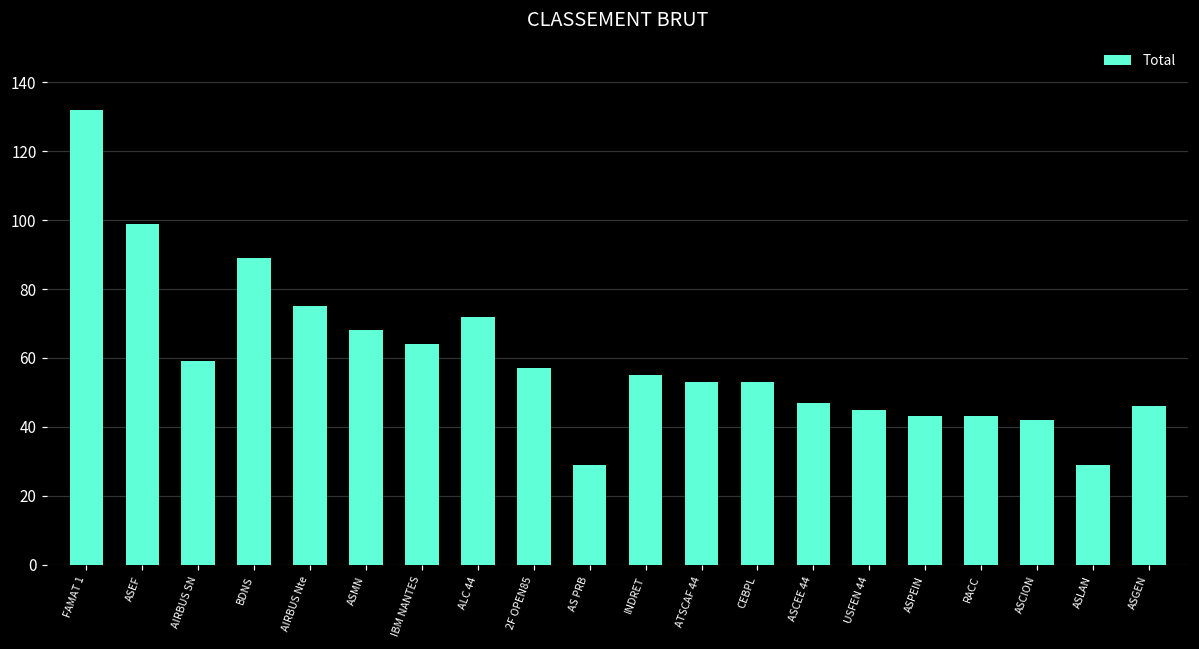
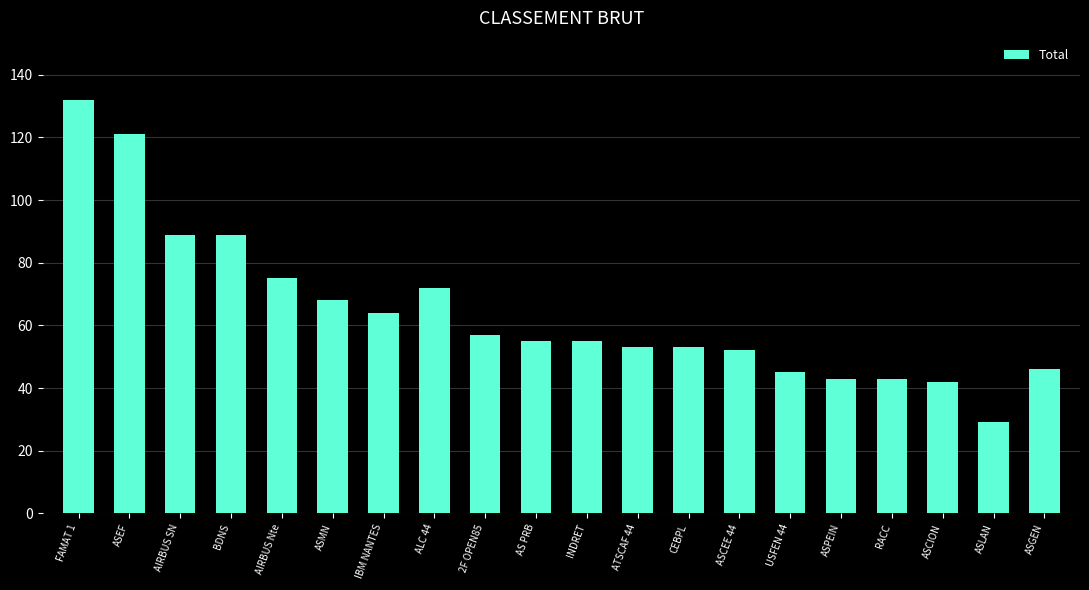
  {
    "FAMAT 1": 132,
-   "ASEF": 99,
-   "AIRBUS SN": 59,
+   "ASEF": 121,
+   "AIRBUS SN": 89,
    "BDNS": 89,
    "AIRBUS Nte": 75,
    "ASMN": 68,
    "IBM NANTES": 64,
    "ALC 44": 72,
    "2F OPEN85": 57,
-   "AS PRB": 29,
+   "AS PRB": 55,
    "INDRET": 55,
    "ATSCAF 44": 53,
    "CEBPL": 53,
-   "ASCEE 44": 47,
+   "ASCEE 44": 52,
    "USFEN 44": 45,
    "ASPEIN": 43,
    "RACC": 43,
    "ASCION": 42,
    "ASLAN": 29,
    "ASGEN": 46
  }
